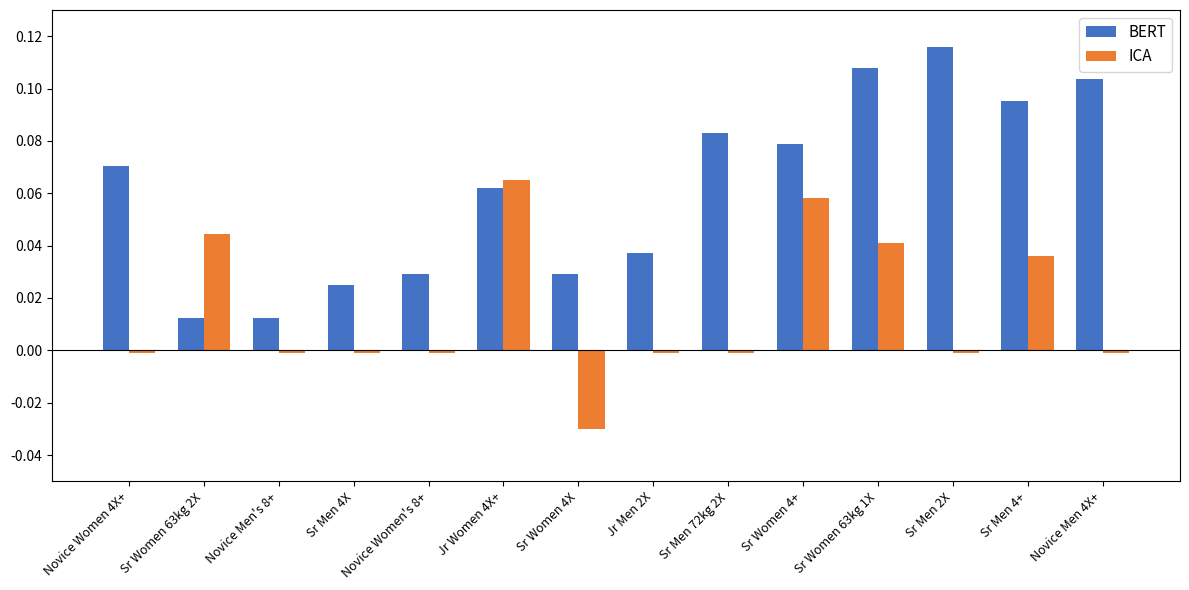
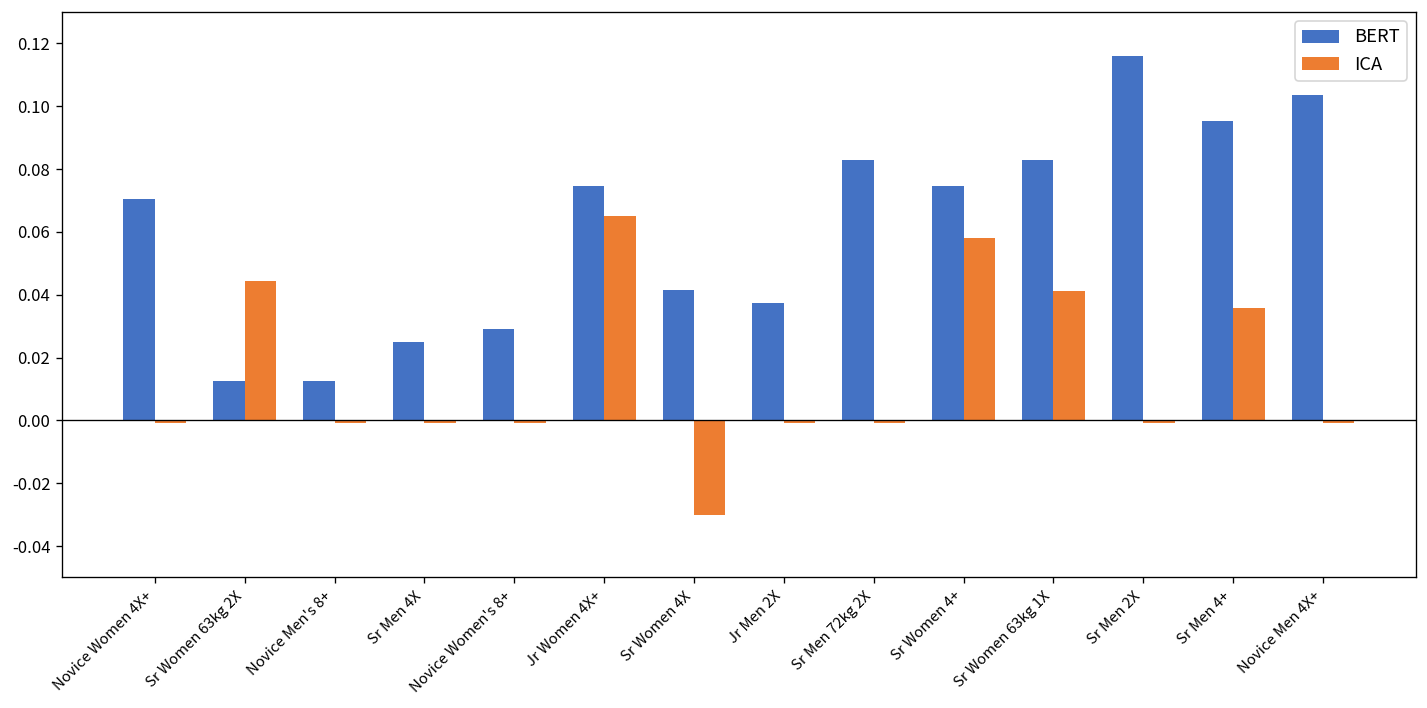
  {
    "BERT": {
      "Novice Women 4X+": 0.070,
      "Sr Women 63kg 2X": 0.012,
      "Novice Men's 8+": 0.012,
      "Sr Men 4X": 0.025,
      "Novice Women's 8+": 0.029,
-     "Jr Women 4X+": 0.062,
-     "Sr Women 4X": 0.029,
+     "Jr Women 4X+": 0.075,
+     "Sr Women 4X": 0.041,
      "Jr Men 2X": 0.037,
      "Sr Men 72kg 2X": 0.083,
-     "Sr Women 4+": 0.079,
-     "Sr Women 63kg 1X": 0.108,
+     "Sr Women 4+": 0.075,
+     "Sr Women 63kg 1X": 0.083,
      "Sr Men 2X": 0.116,
      "Sr Men 4+": 0.095,
      "Novice Men 4X+": 0.104
    },
    "ICA": {
      "Novice Women 4X+": -0.001,
      "Sr Women 63kg 2X": 0.044,
      "Novice Men's 8+": -0.001,
      "Sr Men 4X": -0.001,
      "Novice Women's 8+": -0.001,
      "Jr Women 4X+": 0.065,
      "Sr Women 4X": -0.030,
      "Jr Men 2X": -0.001,
      "Sr Men 72kg 2X": -0.001,
      "Sr Women 4+": 0.058,
      "Sr Women 63kg 1X": 0.041,
      "Sr Men 2X": -0.001,
      "Sr Men 4+": 0.036,
      "Novice Men 4X+": -0.001
    }
  }
